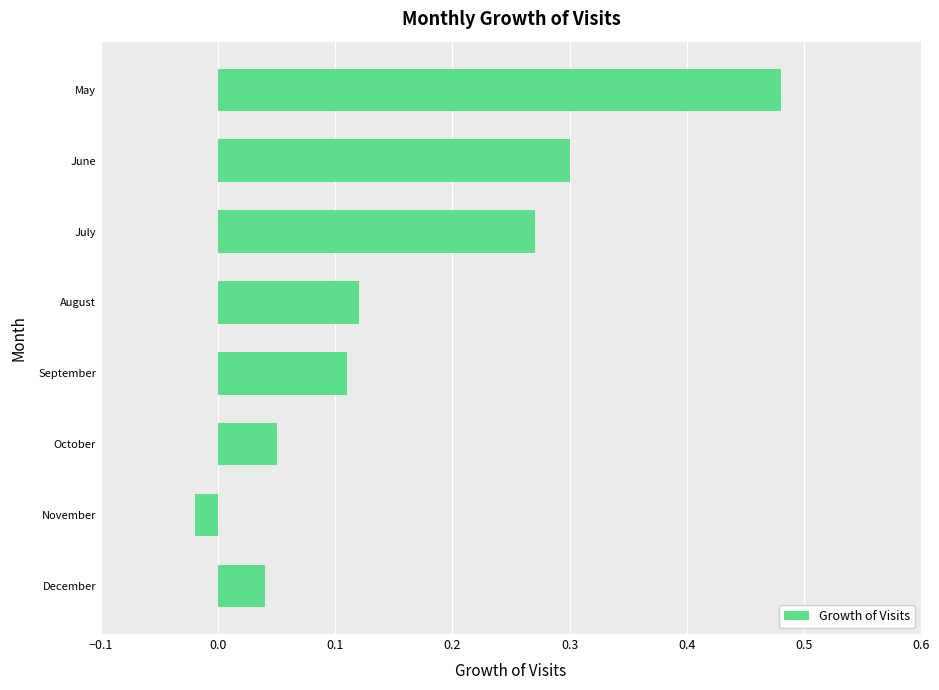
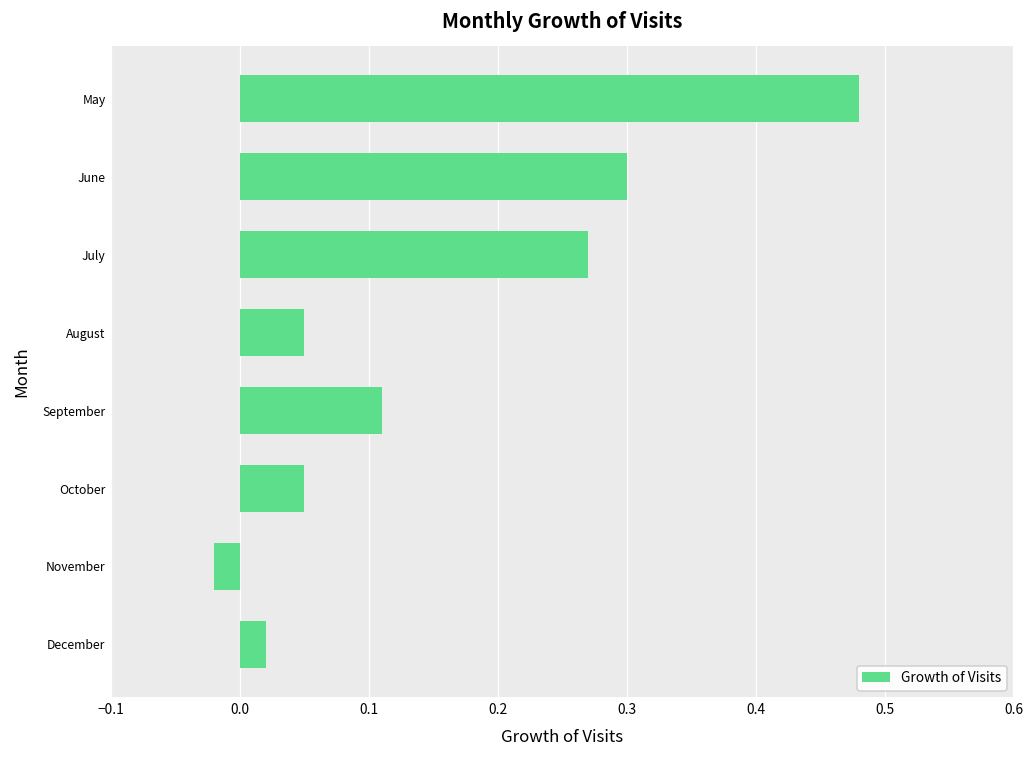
  {
    "May": 0.48,
    "June": 0.30,
    "July": 0.27,
-   "August": 0.12,
+   "August": 0.05,
    "September": 0.11,
    "October": 0.05,
    "November": -0.02,
-   "December": 0.04
+   "December": 0.02
  }
